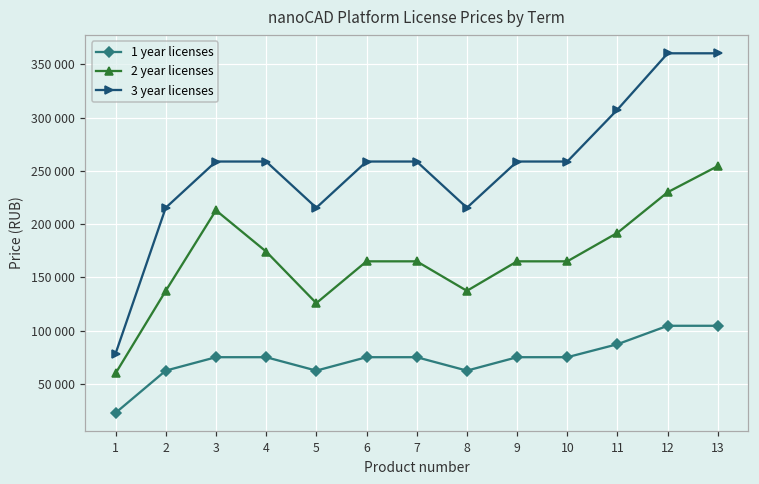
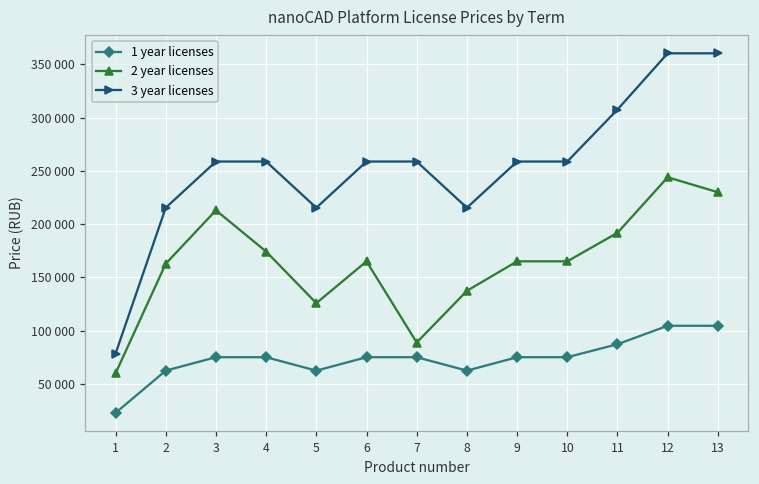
  {
    "2 year licenses": {
      "1": 60000,
-     "2": 140000,
+     "2": 160000,
      "3": 210000,
      "4": 170000,
      "5": 130000,
      "6": 170000,
-     "7": 170000,
+     "7": 90000,
      "8": 140000,
      "9": 170000,
      "10": 170000,
      "11": 190000,
-     "12": 230000,
-     "13": 250000
+     "12": 240000,
+     "13": 230000
    }
  }
